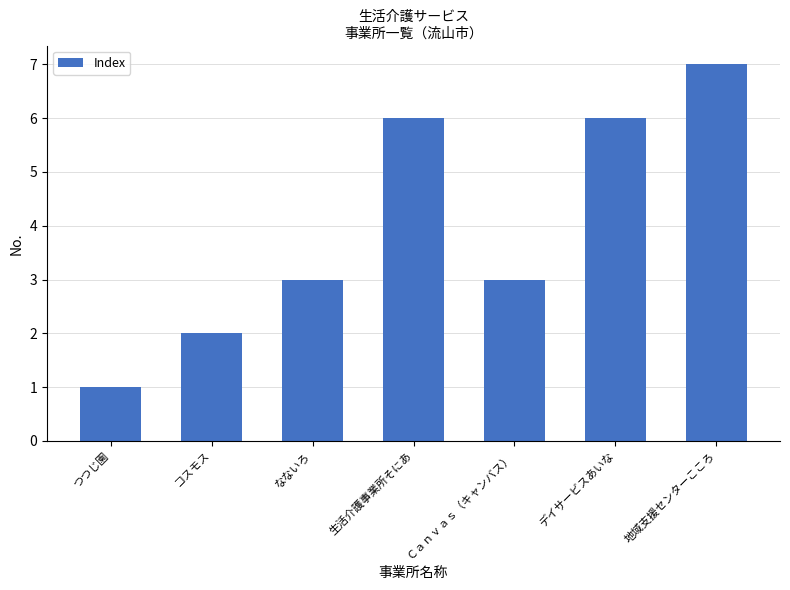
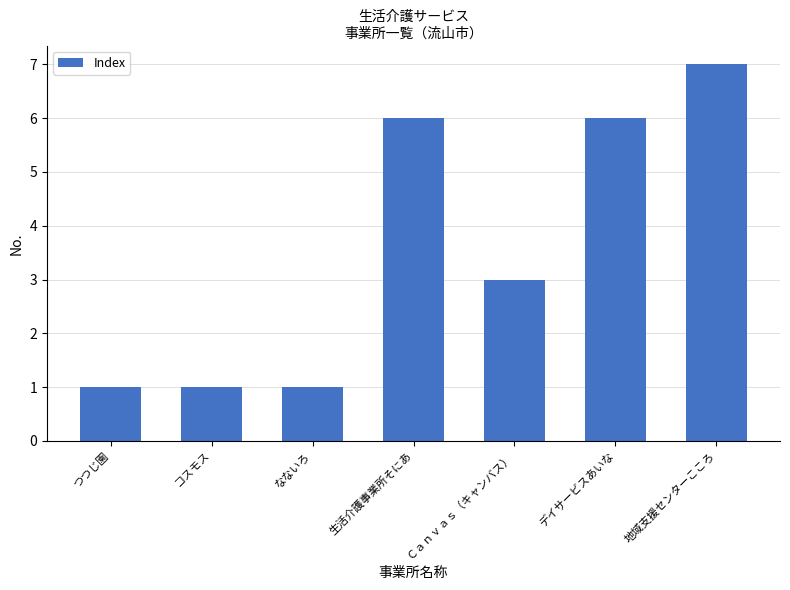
  {
    "つつじ園": 1,
-   "コスモス": 2,
-   "なないろ": 3,
+   "コスモス": 1,
+   "なないろ": 1,
    "生活介護事業所そにあ": 6,
    "Ｃａｎｖａｓ（キャンバス）": 3,
    "デイサービスあいな": 6,
    "地域支援センターこころ": 7
  }
